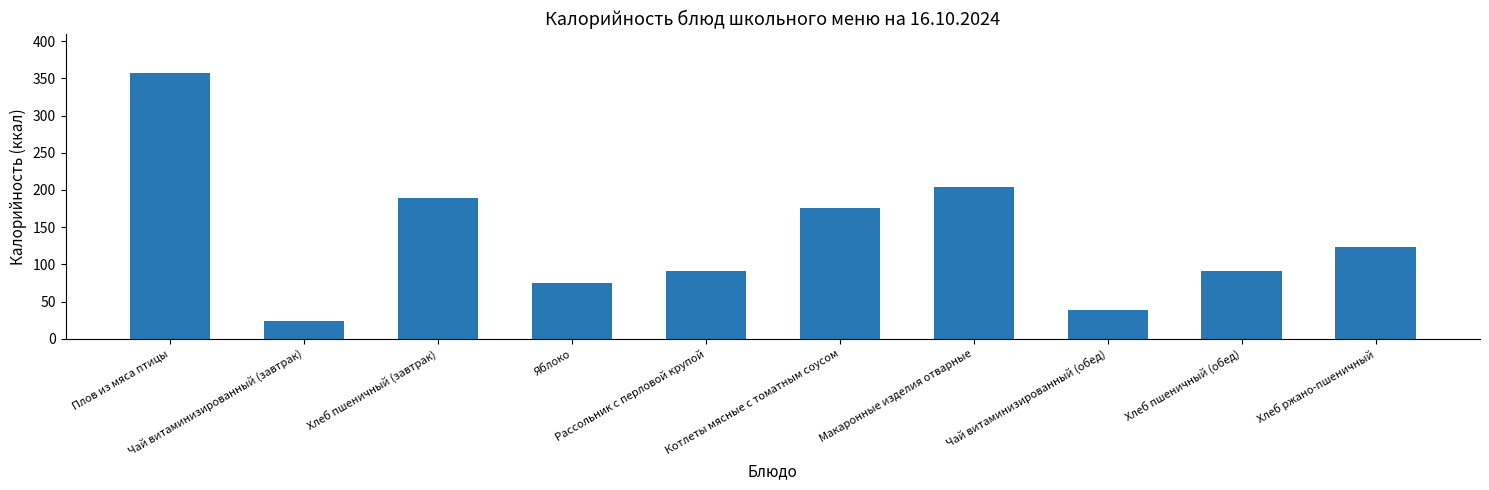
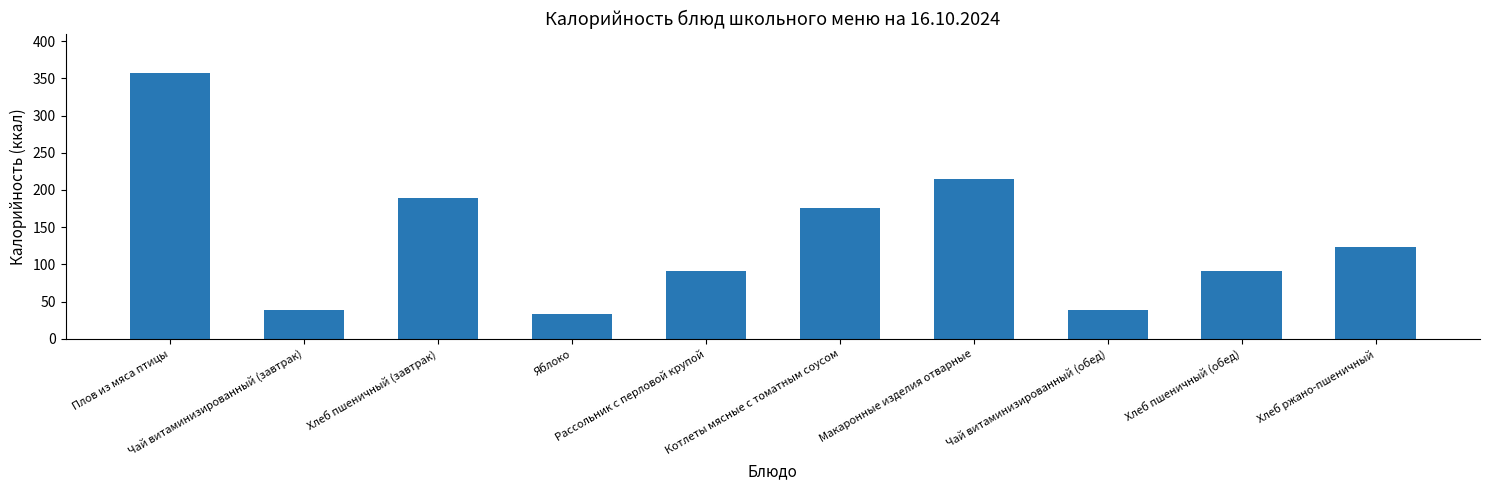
  {
    "Плов из мяса птицы": 360,
-   "Чай витаминизированный (завтрак)": 20,
+   "Чай витаминизированный (завтрак)": 40,
    "Хлеб пшеничный (завтрак)": 190,
-   "Яблоко": 70,
+   "Яблоко": 30,
    "Рассольник с перловой крупой": 90,
    "Котлеты мясные с томатным соусом": 180,
-   "Макаронные изделия отварные": 200,
+   "Макаронные изделия отварные": 210,
    "Чай витаминизированный (обед)": 40,
    "Хлеб пшеничный (обед)": 90,
    "Хлеб ржано-пшеничный": 120
  }
